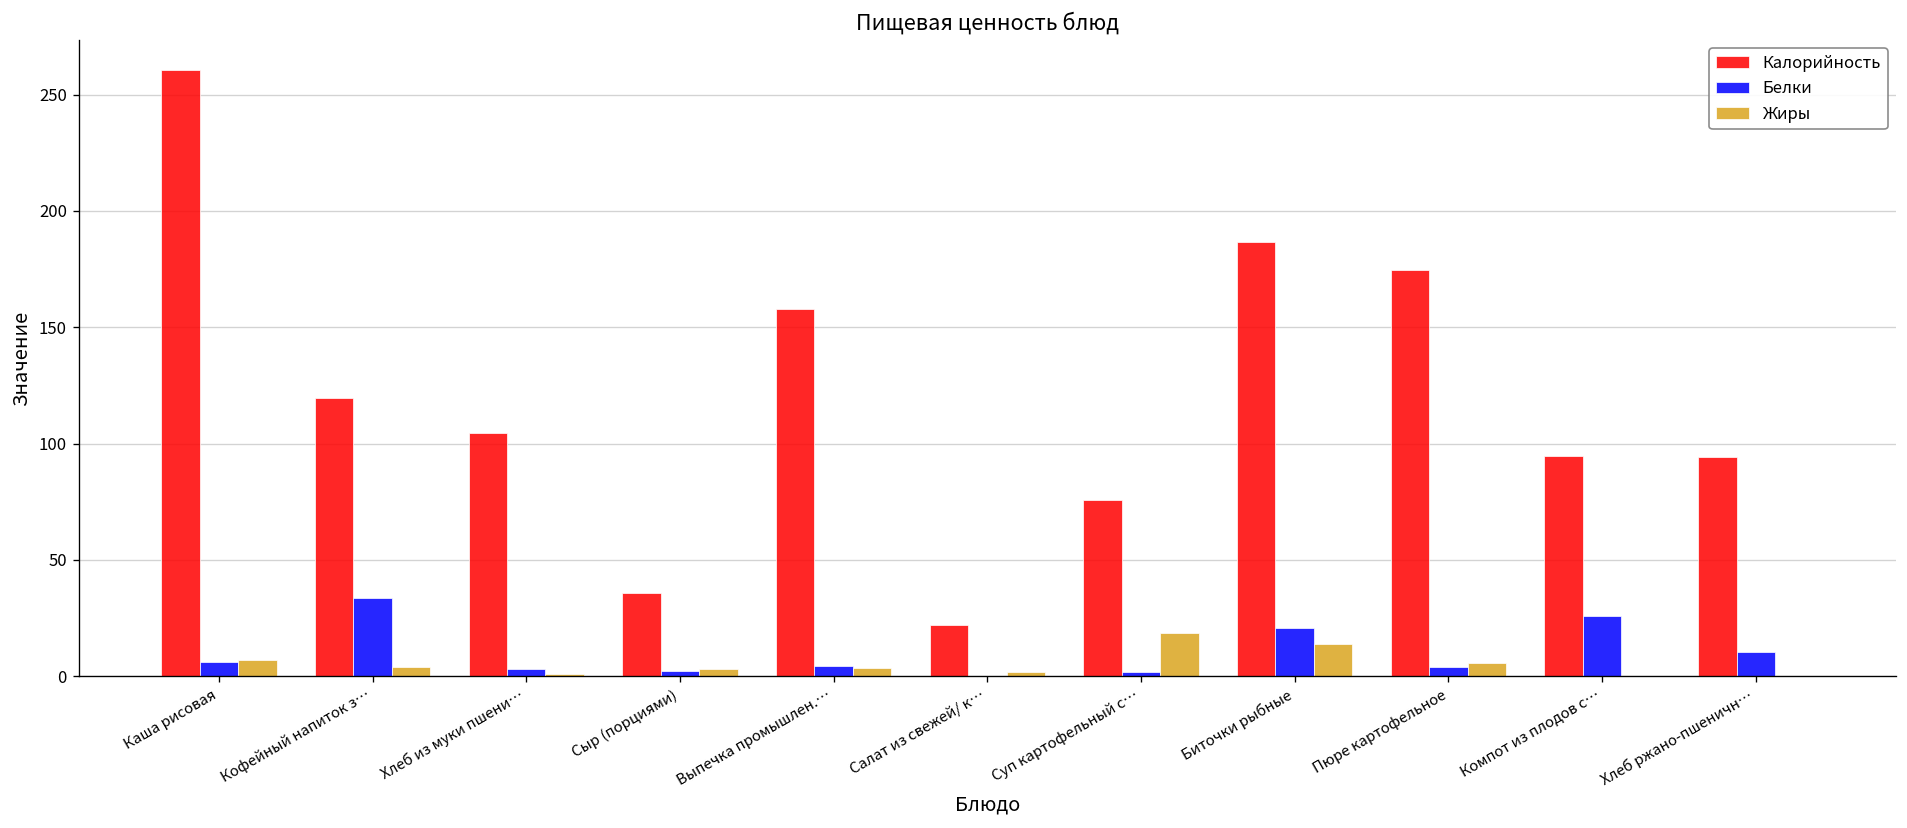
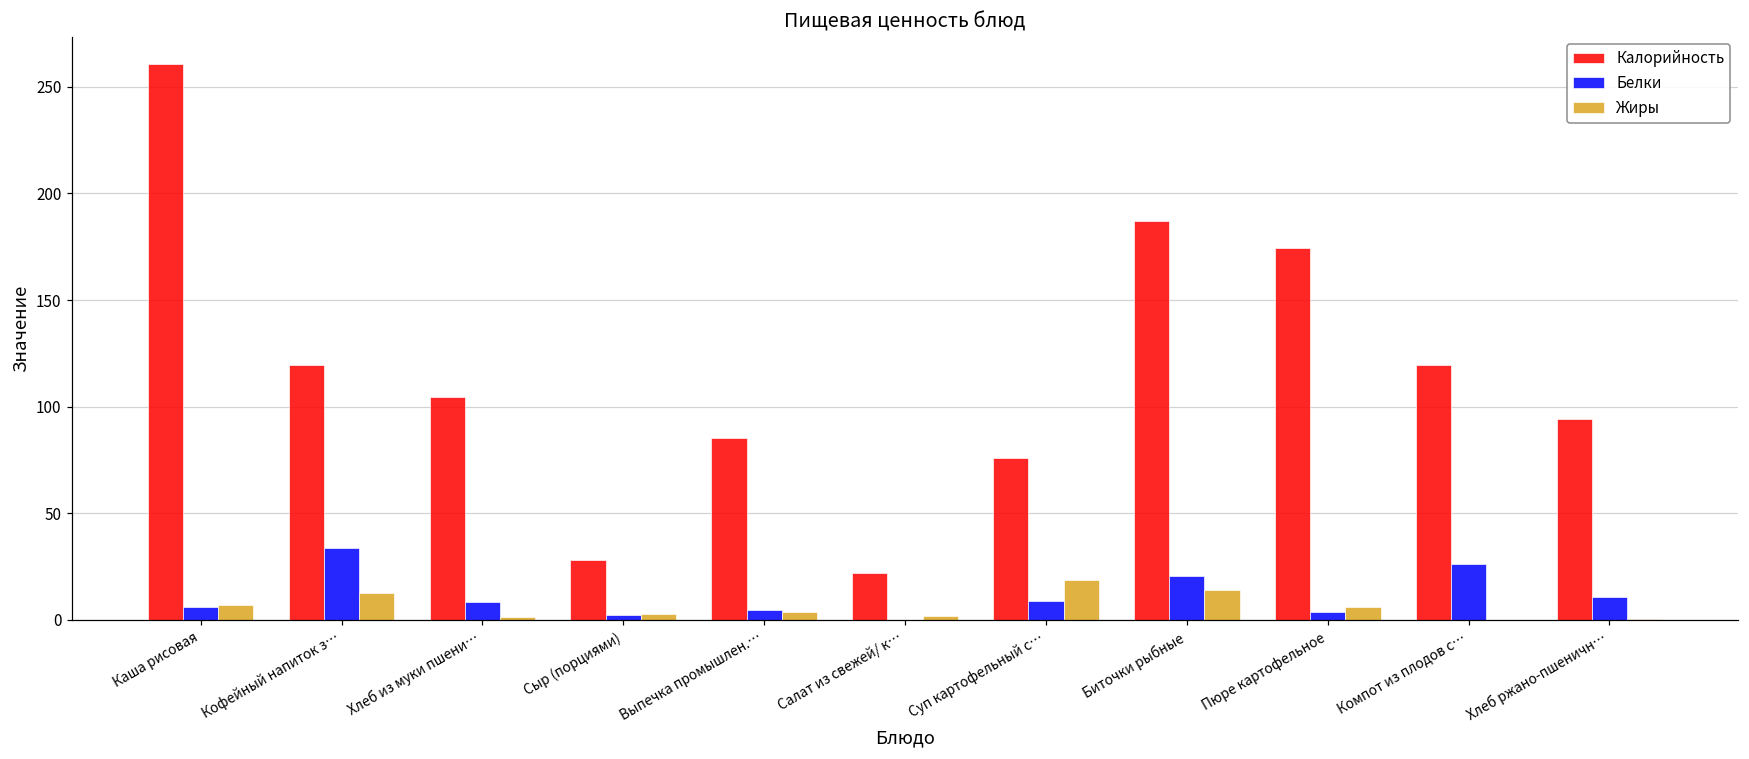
  {
    "Калорийность": {
      "Каша рисовая": 260,
      "Кофейный напиток з…": 120,
      "Хлеб из муки пшени…": 105,
-     "Сыр (порциями)": 36,
-     "Выпечка промышлен.…": 158,
+     "Сыр (порциями)": 28,
+     "Выпечка промышлен.…": 85,
      "Салат из свежей/ к…": 22,
      "Суп картофельный с…": 76,
      "Биточки рыбные": 187,
      "Пюре картофельное": 175,
-     "Компот из плодов с…": 95,
+     "Компот из плодов с…": 119,
      "Хлеб ржано-пшеничн…": 94
    },
    "Белки": {
      "Каша рисовая": 6,
      "Кофейный напиток з…": 34,
-     "Хлеб из муки пшени…": 3,
+     "Хлеб из муки пшени…": 8,
      "Сыр (порциями)": 2,
      "Выпечка промышлен.…": 4,
      "Салат из свежей/ к…": 0,
-     "Суп картофельный с…": 2,
+     "Суп картофельный с…": 9,
      "Биточки рыбные": 21,
      "Пюре картофельное": 4,
      "Компот из плодов с…": 26,
      "Хлеб ржано-пшеничн…": 11
    },
    "Жиры": {
      "Каша рисовая": 7,
-     "Кофейный напиток з…": 4,
+     "Кофейный напиток з…": 13,
      "Сыр (порциями)": 3,
      "Выпечка промышлен.…": 4,
      "Салат из свежей/ к…": 2,
      "Суп картофельный с…": 19,
      "Биточки рыбные": 14,
      "Пюре картофельное": 6
    }
  }
